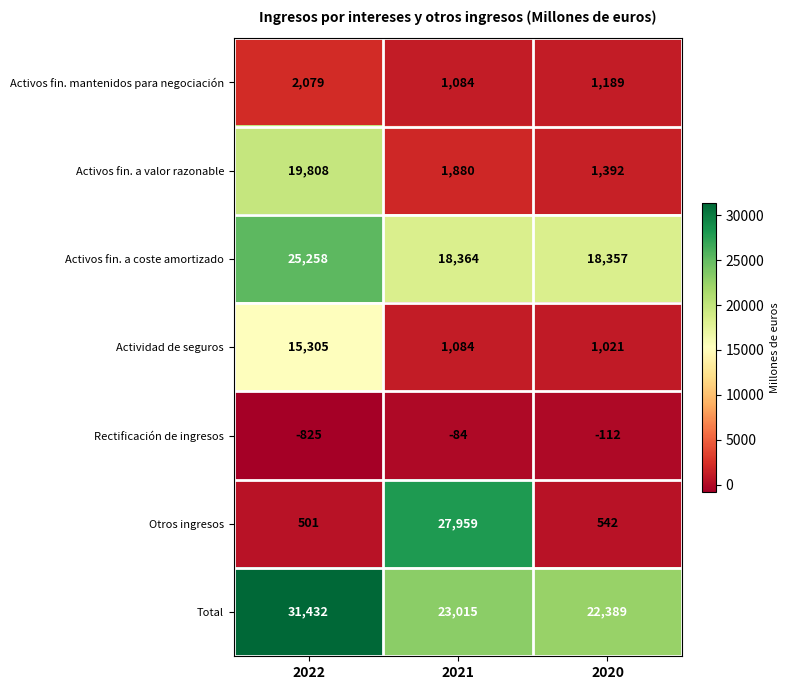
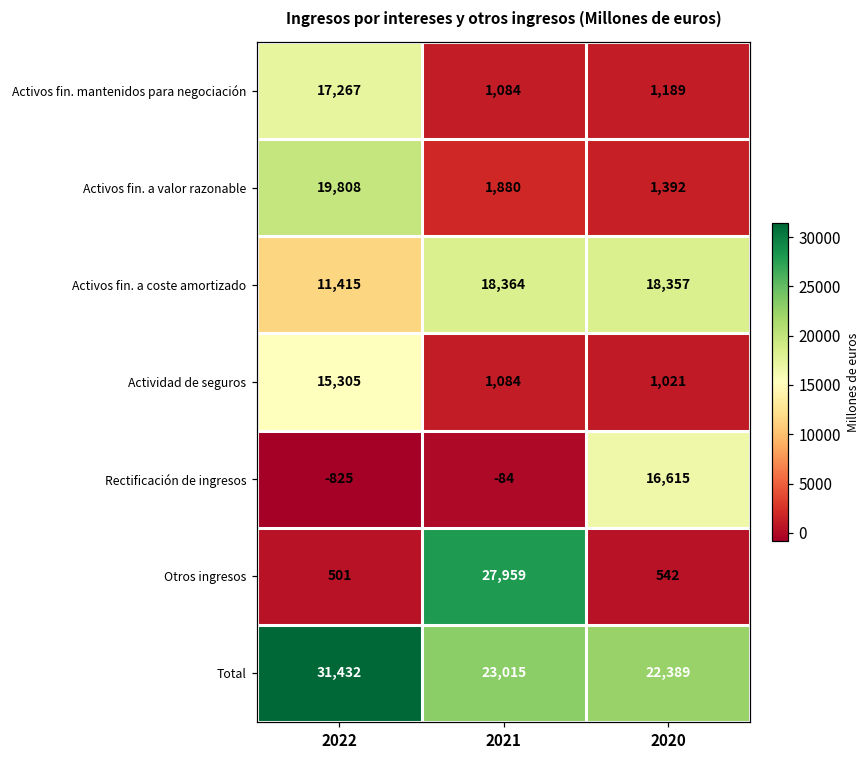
  {
    "Activos fin. mantenidos para negociación": {
-     "2022": "2,079",
+     "2022": "17,267",
      "2021": "1,084",
      "2020": "1,189"
    },
    "Activos fin. a valor razonable": {
      "2022": "19,808",
      "2021": "1,880",
      "2020": "1,392"
    },
    "Activos fin. a coste amortizado": {
-     "2022": "25,258",
+     "2022": "11,415",
      "2021": "18,364",
      "2020": "18,357"
    },
    "Actividad de seguros": {
      "2022": "15,305",
      "2021": "1,084",
      "2020": "1,021"
    },
    "Rectificación de ingresos": {
      "2022": "-825",
      "2021": "-84",
-     "2020": "-112"
+     "2020": "16,615"
    },
    "Otros ingresos": {
      "2022": "501",
      "2021": "27,959",
      "2020": "542"
    },
    "Total": {
      "2022": "31,432",
      "2021": "23,015",
      "2020": "22,389"
    }
  }
